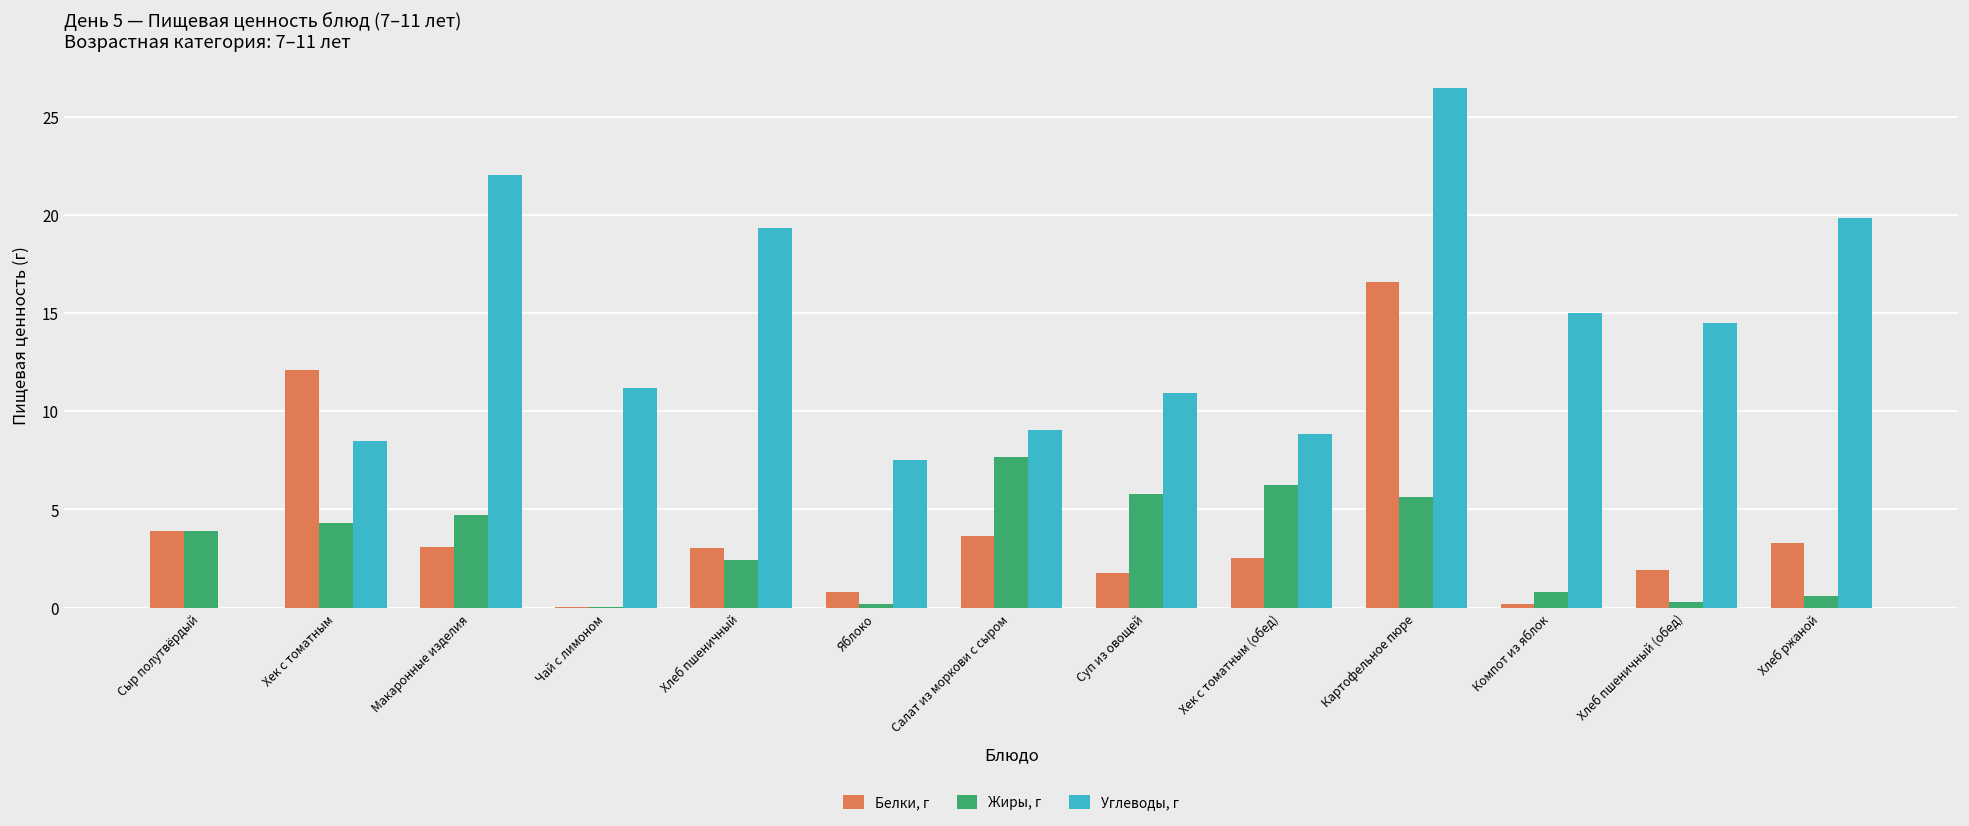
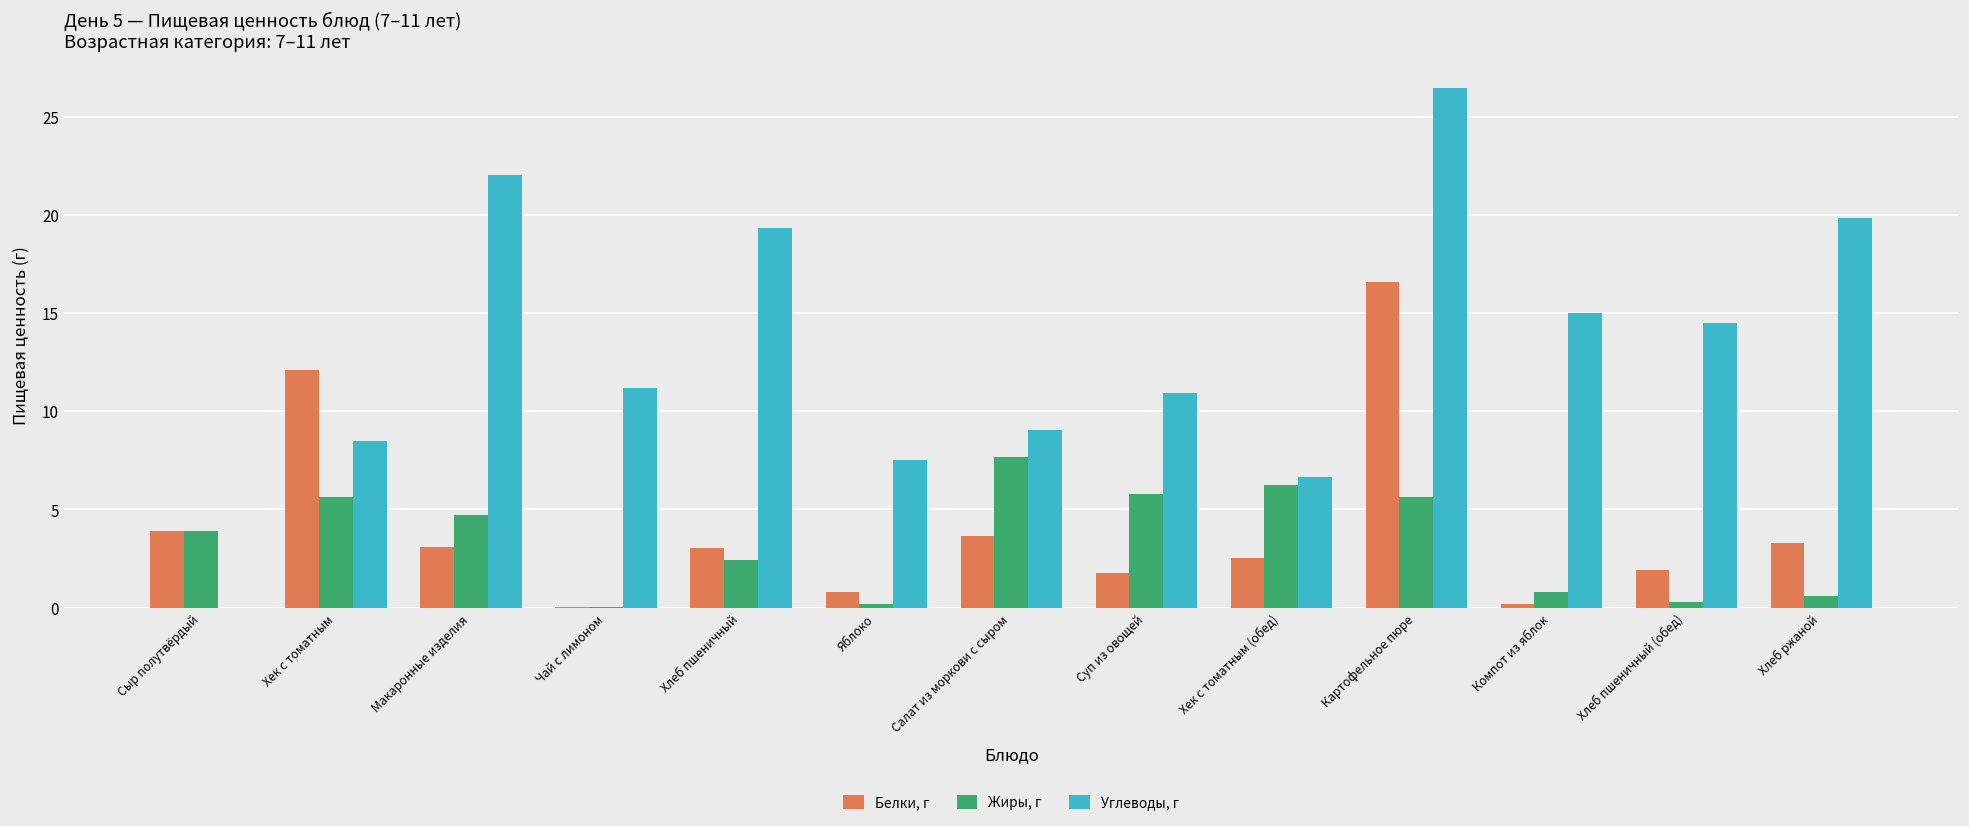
  {
    "Белки, г": {
      "Сыр полутвёрдый": 3.9,
      "Хек с томатным": 12.1,
      "Макаронные изделия": 3.1,
      "Хлеб пшеничный": 3.0,
      "Яблоко": 0.8,
      "Салат из моркови с сыром": 3.6,
      "Суп из овощей": 1.8,
      "Хек с томатным (обед)": 2.6,
      "Картофельное пюре": 16.6,
      "Компот из яблок": 0.2,
      "Хлеб пшеничный (обед)": 1.9,
      "Хлеб ржаной": 3.3
    },
    "Жиры, г": {
      "Сыр полутвёрдый": 3.9,
-     "Хек с томатным": 4.3,
+     "Хек с томатным": 5.6,
      "Макаронные изделия": 4.7,
      "Хлеб пшеничный": 2.4,
      "Яблоко": 0.2,
      "Салат из моркови с сыром": 7.7,
      "Суп из овощей": 5.8,
      "Хек с томатным (обед)": 6.2,
      "Картофельное пюре": 5.7,
      "Компот из яблок": 0.8,
      "Хлеб пшеничный (обед)": 0.3,
      "Хлеб ржаной": 0.6
    },
    "Углеводы, г": {
      "Сыр полутвёрдый": 0.0,
      "Хек с томатным": 8.5,
      "Макаронные изделия": 22.0,
      "Чай с лимоном": 11.2,
      "Хлеб пшеничный": 19.3,
      "Яблоко": 7.5,
      "Салат из моркови с сыром": 9.0,
      "Суп из овощей": 10.9,
-     "Хек с томатным (обед)": 8.8,
+     "Хек с томатным (обед)": 6.7,
      "Картофельное пюре": 26.4,
      "Компот из яблок": 15.0,
      "Хлеб пшеничный (обед)": 14.5,
      "Хлеб ржаной": 19.8
    }
  }
